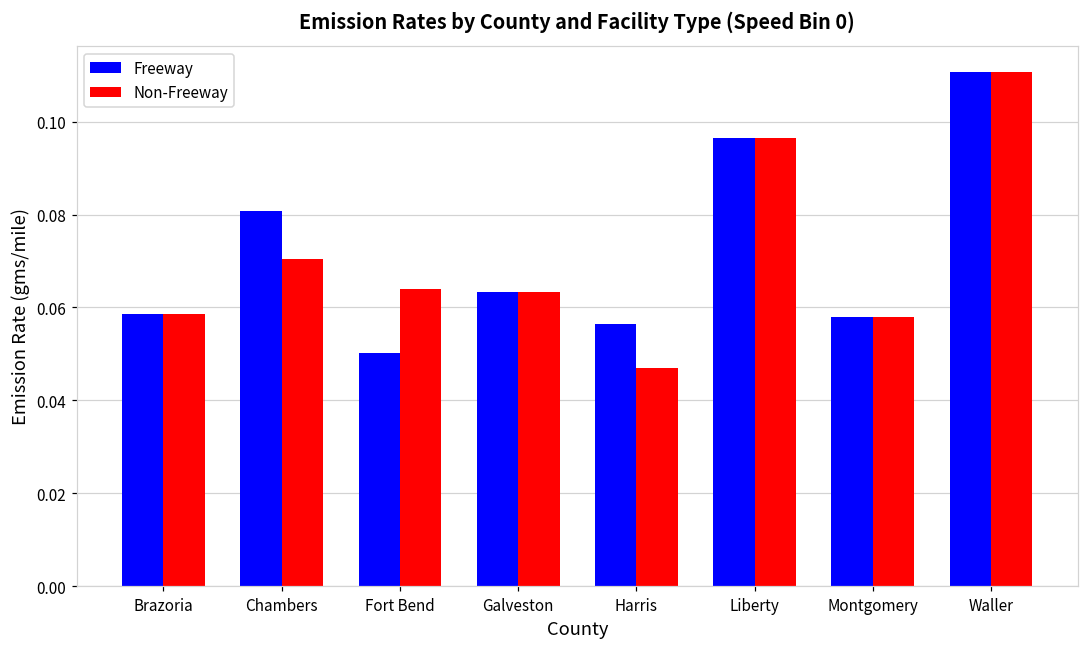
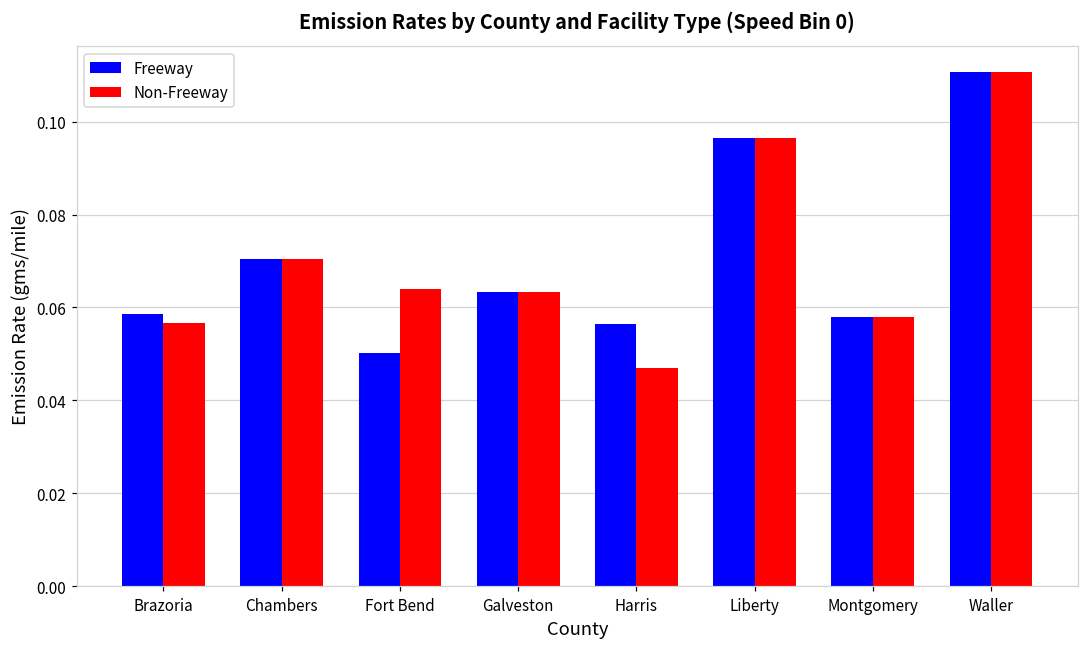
  {
    "Freeway": {
      "Brazoria": 0.059,
-     "Chambers": 0.081,
+     "Chambers": 0.070,
      "Fort Bend": 0.050,
      "Galveston": 0.063,
      "Harris": 0.057,
      "Liberty": 0.097,
      "Montgomery": 0.058,
      "Waller": 0.111
    },
    "Non-Freeway": {
-     "Brazoria": 0.059,
+     "Brazoria": 0.057,
      "Chambers": 0.070,
      "Fort Bend": 0.064,
      "Galveston": 0.063,
      "Harris": 0.047,
      "Liberty": 0.097,
      "Montgomery": 0.058,
      "Waller": 0.111
    }
  }
